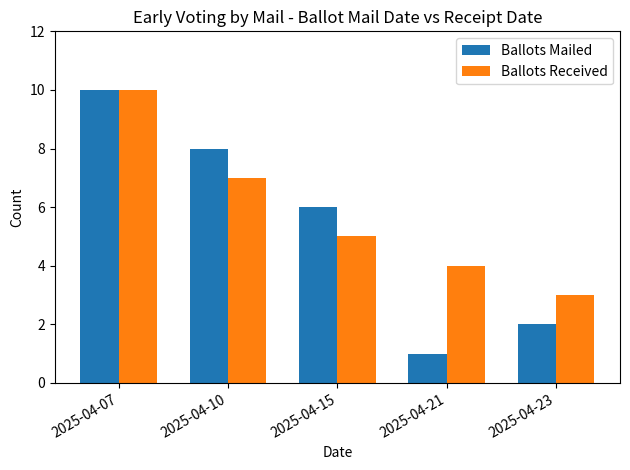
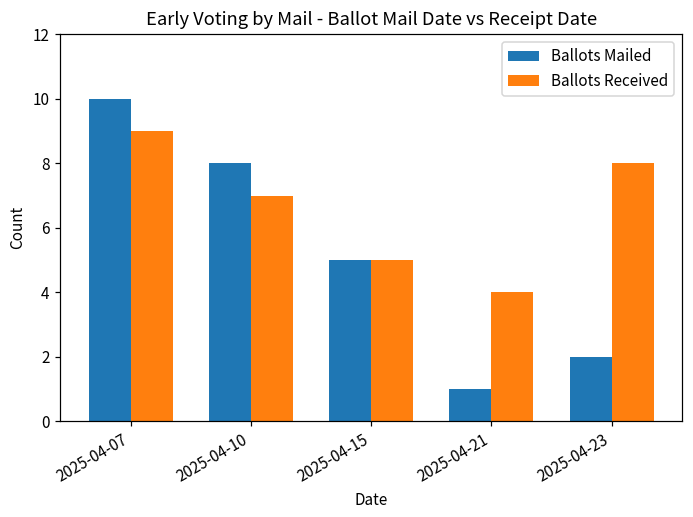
  {
    "Ballots Mailed": {
      "2025-04-07": 10,
      "2025-04-10": 8,
-     "2025-04-15": 6,
+     "2025-04-15": 5,
      "2025-04-21": 1,
      "2025-04-23": 2
    },
    "Ballots Received": {
-     "2025-04-07": 10,
+     "2025-04-07": 9,
      "2025-04-10": 7,
      "2025-04-15": 5,
      "2025-04-21": 4,
-     "2025-04-23": 3
+     "2025-04-23": 8
    }
  }
